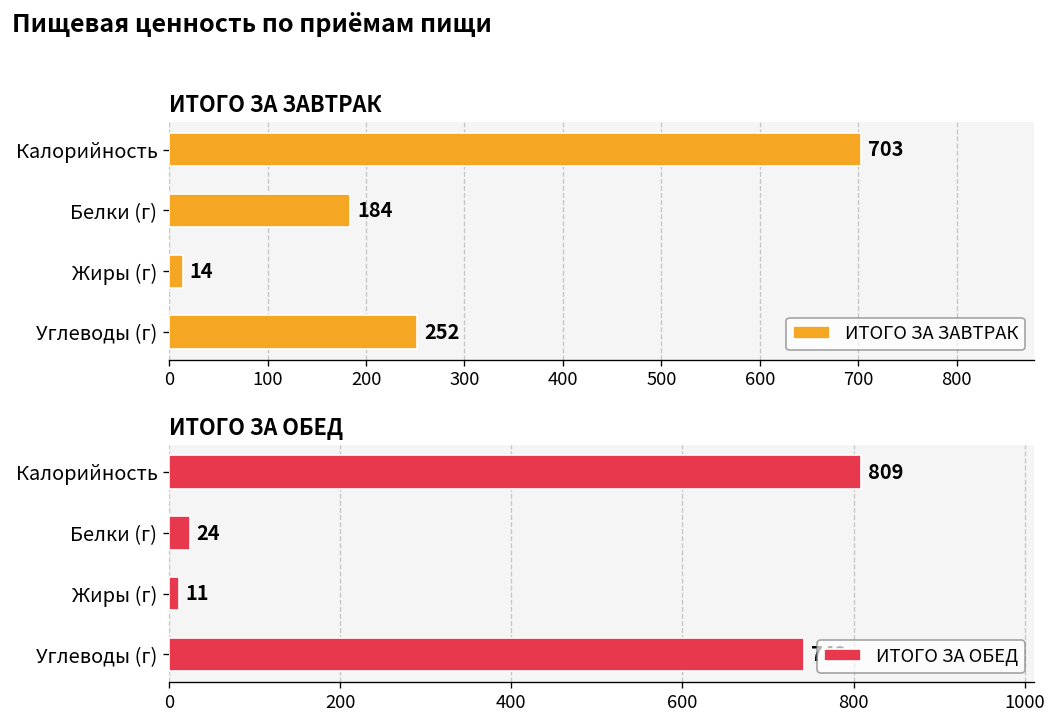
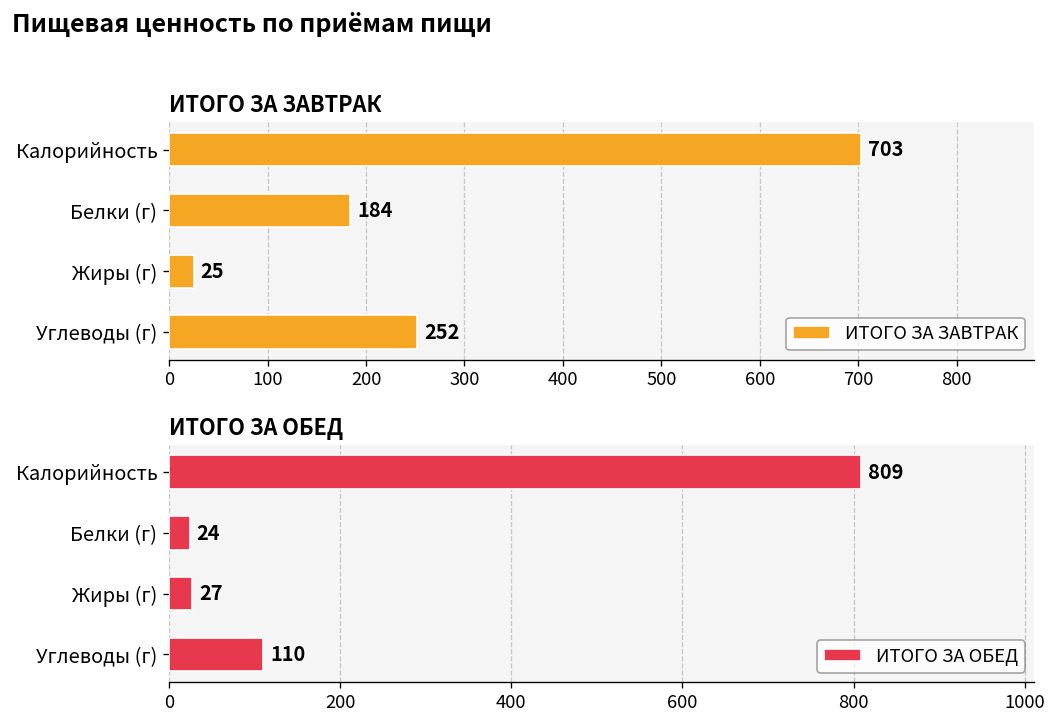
  {
    "ИТОГО ЗА ЗАВТРАК": {
      "Калорийность": 703,
      "Белки (г)": 184,
-     "Жиры (г)": 14,
+     "Жиры (г)": 25,
      "Углеводы (г)": 252
    },
    "ИТОГО ЗА ОБЕД": {
      "Калорийность": 809,
      "Белки (г)": 24,
-     "Жиры (г)": 11,
-     "Углеводы (г)": 740
+     "Жиры (г)": 27,
+     "Углеводы (г)": 110
    }
  }
